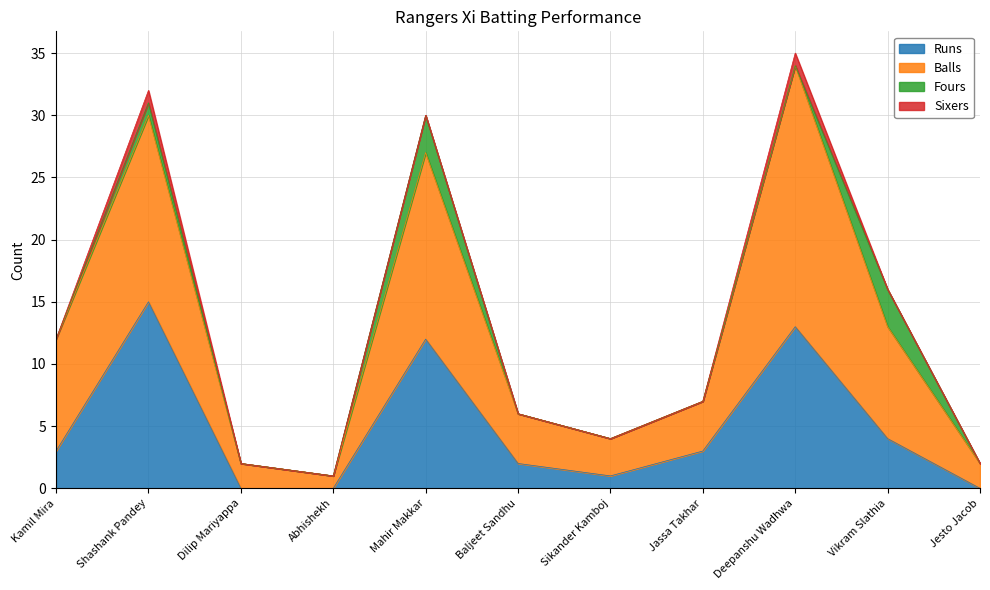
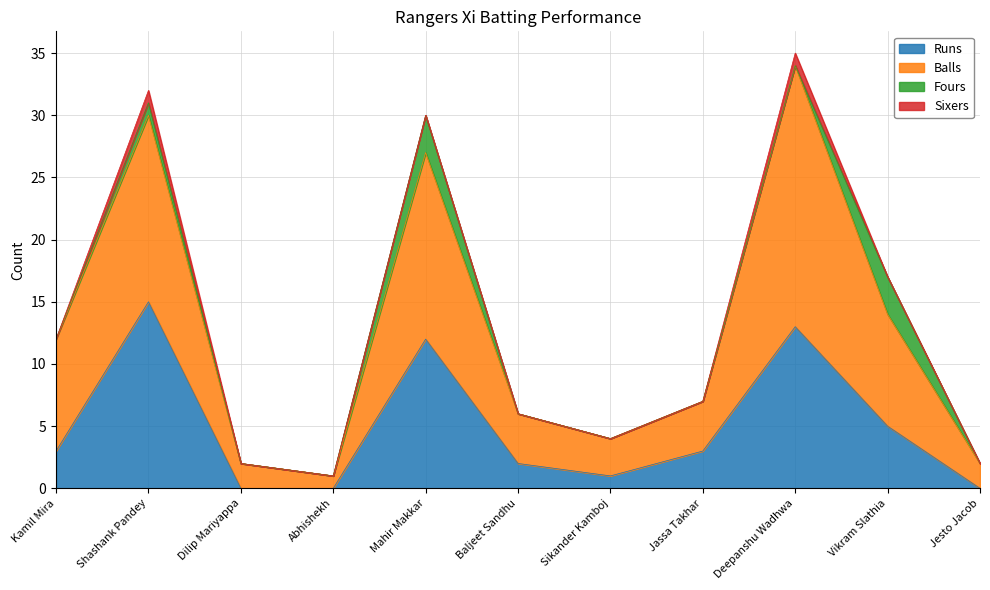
  {
    "Runs": {
      "Kamil Mira": 3,
      "Shashank Pandey": 15,
      "Dilip Mariyappa": 0,
      "Abhishekh": 0,
      "Mahir Makkar": 12,
      "Baljeet Sandhu": 2,
      "Sikander Kamboj": 1,
      "Jassa Takhar": 3,
      "Deepanshu Wadhwa": 13,
-     "Vikram Slathia": 4,
+     "Vikram Slathia": 5,
      "Jesto Jacob": 0
    },
    "Balls": {
      "Shashank Pandey": 15,
      "Mahir Makkar": 15,
      "Vikram Slathia": 9
    },
    "Fours": {
      "Shashank Pandey": 1
    },
    "Sixers": {
      "Shashank Pandey": 1,
      "Deepanshu Wadhwa": 1
    }
  }
